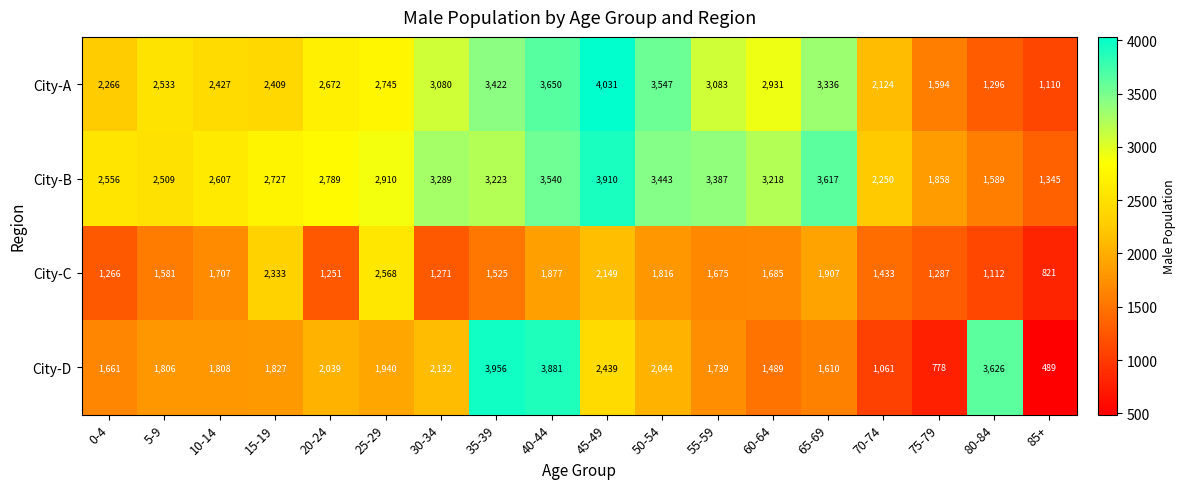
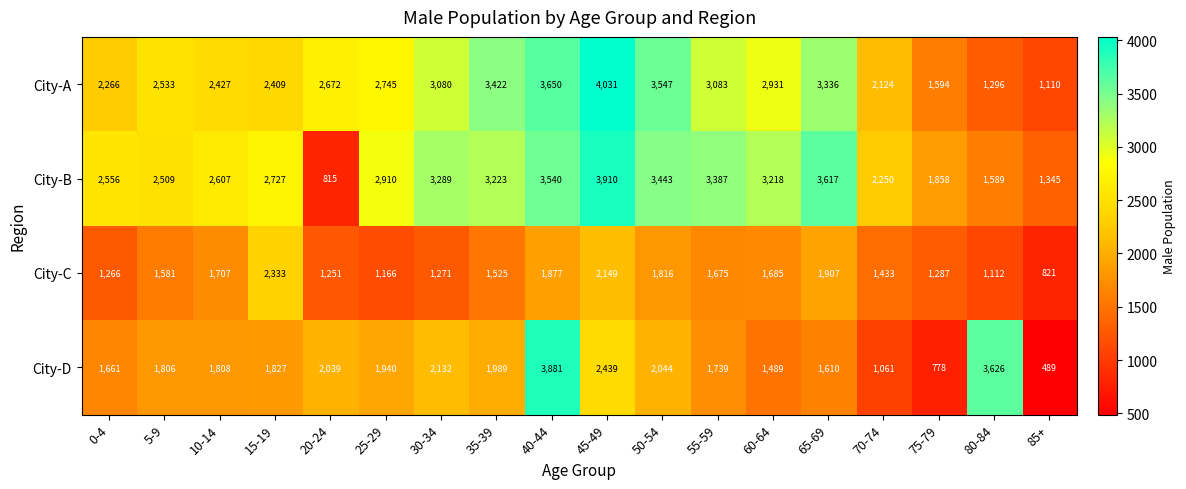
  {
    "City-A": {
      "0-4": "2,266",
      "5-9": "2,533",
      "10-14": "2,427",
      "15-19": "2,409",
      "20-24": "2,672",
      "25-29": "2,745",
      "30-34": "3,080",
      "35-39": "3,422",
      "40-44": "3,650",
      "45-49": "4,031",
      "50-54": "3,547",
      "55-59": "3,083",
      "60-64": "2,931",
      "65-69": "3,336",
      "70-74": "2,124",
      "75-79": "1,594",
      "80-84": "1,296",
      "85+": "1,110"
    },
    "City-B": {
      "0-4": "2,556",
      "5-9": "2,509",
      "10-14": "2,607",
      "15-19": "2,727",
-     "20-24": "2,789",
+     "20-24": "815",
      "25-29": "2,910",
      "30-34": "3,289",
      "35-39": "3,223",
      "40-44": "3,540",
      "45-49": "3,910",
      "50-54": "3,443",
      "55-59": "3,387",
      "60-64": "3,218",
      "65-69": "3,617",
      "70-74": "2,250",
      "75-79": "1,858",
      "80-84": "1,589",
      "85+": "1,345"
    },
    "City-C": {
      "0-4": "1,266",
      "5-9": "1,581",
      "10-14": "1,707",
      "15-19": "2,333",
      "20-24": "1,251",
-     "25-29": "2,568",
+     "25-29": "1,166",
      "30-34": "1,271",
      "35-39": "1,525",
      "40-44": "1,877",
      "45-49": "2,149",
      "50-54": "1,816",
      "55-59": "1,675",
      "60-64": "1,685",
      "65-69": "1,907",
      "70-74": "1,433",
      "75-79": "1,287",
      "80-84": "1,112",
      "85+": "821"
    },
    "City-D": {
      "0-4": "1,661",
      "5-9": "1,806",
      "10-14": "1,808",
      "15-19": "1,827",
      "20-24": "2,039",
      "25-29": "1,940",
      "30-34": "2,132",
-     "35-39": "3,956",
+     "35-39": "1,989",
      "40-44": "3,881",
      "45-49": "2,439",
      "50-54": "2,044",
      "55-59": "1,739",
      "60-64": "1,489",
      "65-69": "1,610",
      "70-74": "1,061",
      "75-79": "778",
      "80-84": "3,626",
      "85+": "489"
    }
  }
